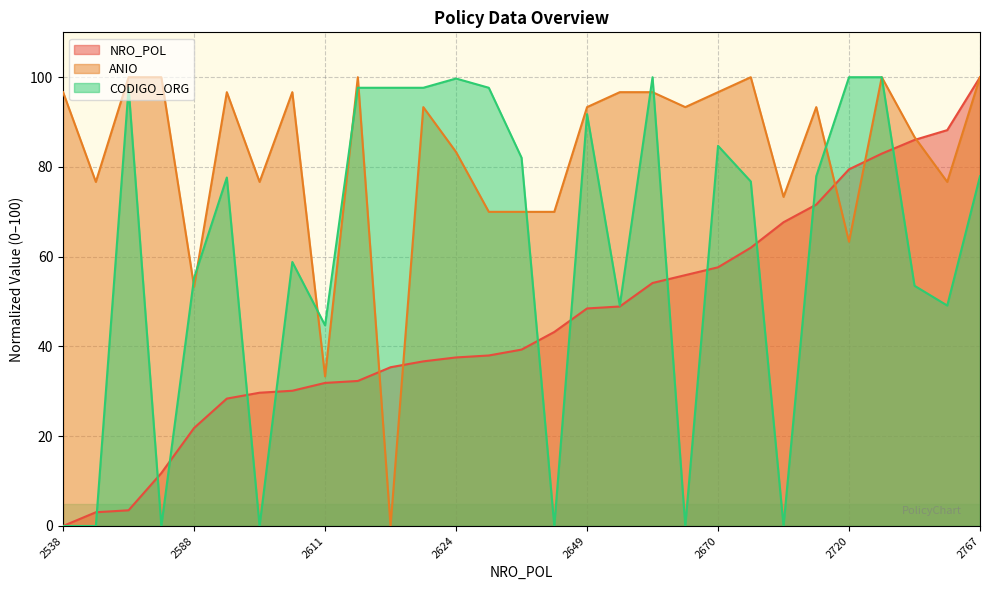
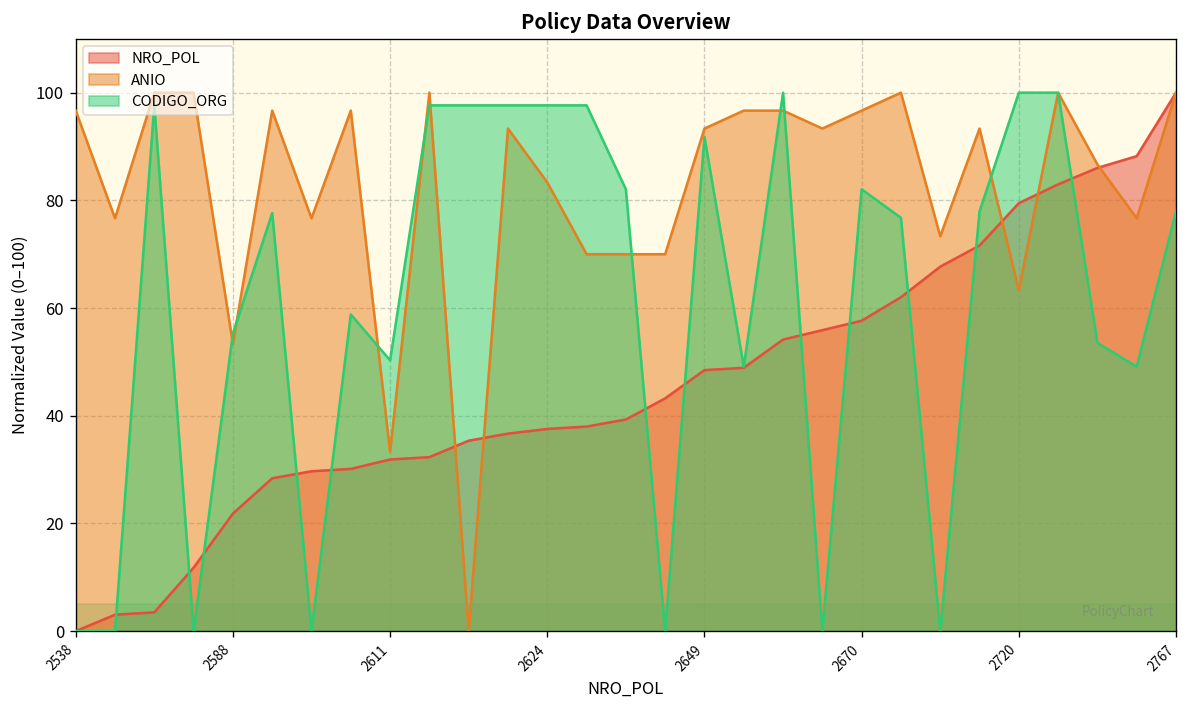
  {
    "CODIGO_ORG": {
      "2588": 55,
-     "2611": 45,
-     "2624": 100,
+     "2611": 50,
+     "2624": 98,
      "2649": 92,
-     "2670": 85,
+     "2670": 82,
      "2720": 100,
      "2767": 78
    }
  }
